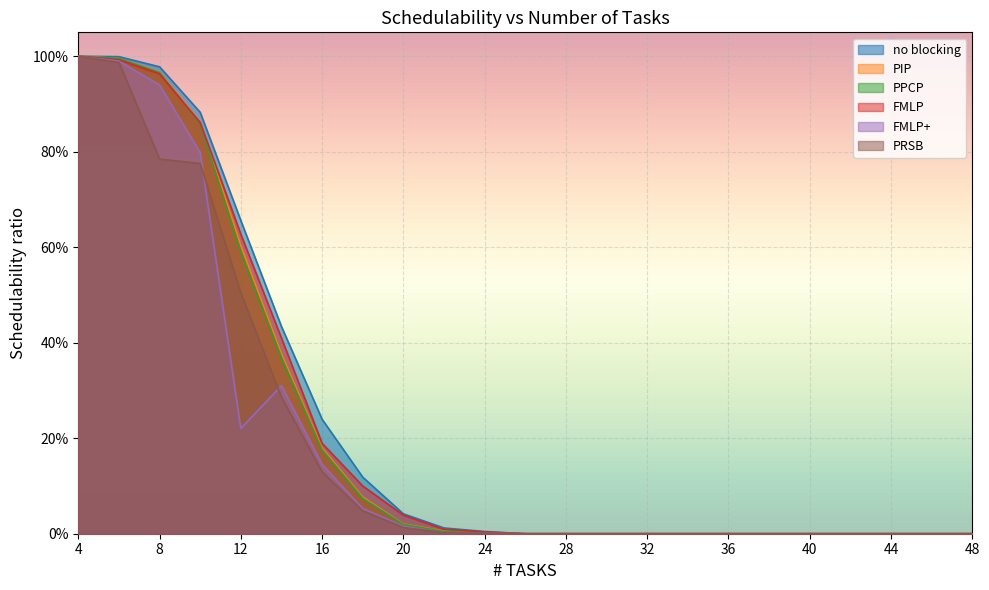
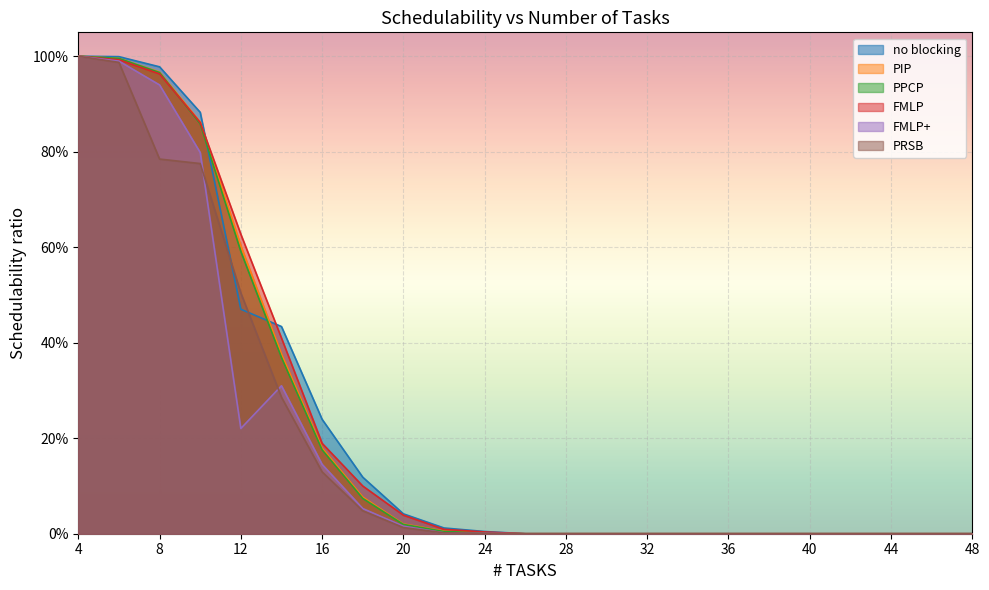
  {
    "no blocking": {
      "8": "98%",
-     "12": "66%",
+     "12": "47%",
      "16": "24%"
    },
    "PIP": {
      "12": "60%"
    },
    "PPCP": {
      "12": "59%"
    },
    "FMLP": {
      "12": "63%",
      "16": "19%"
    },
    "FMLP+": {
      "8": "94%",
      "12": "22%",
      "16": "15%"
    },
    "PRSB": {
      "8": "78%",
      "12": "50%",
      "16": "13%"
    }
  }
